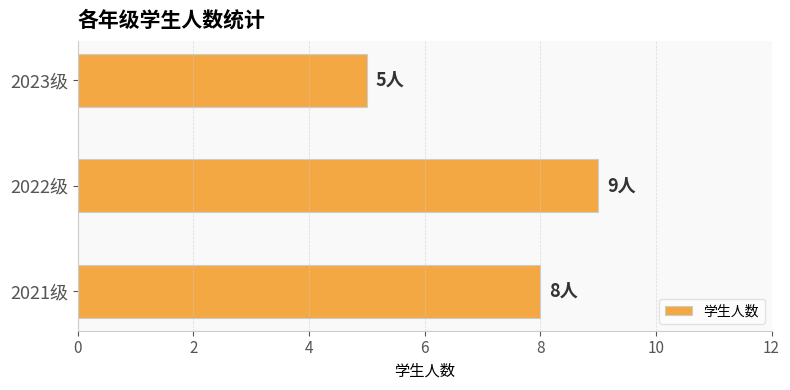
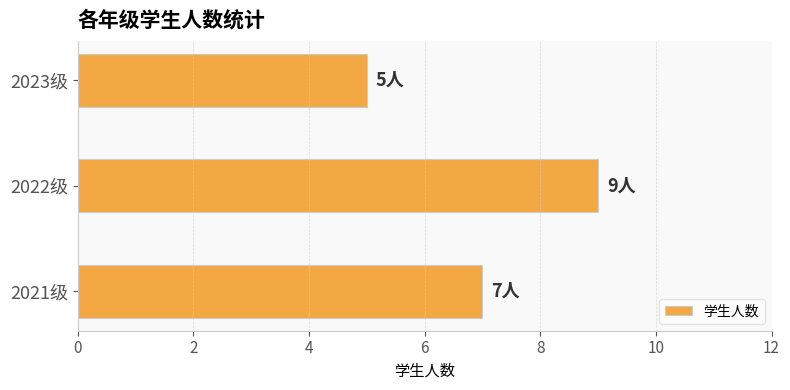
  {
    "2023级": "5人",
    "2022级": "9人",
-   "2021级": "8人"
+   "2021级": "7人"
  }
